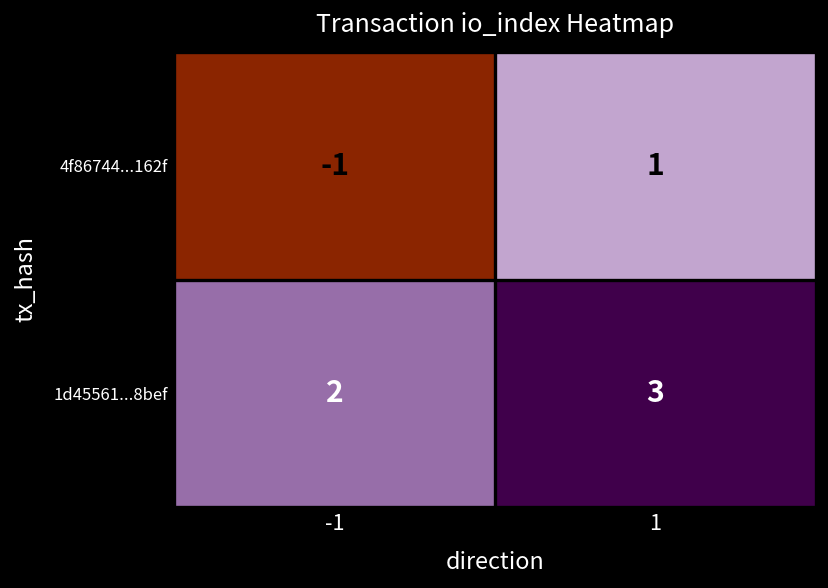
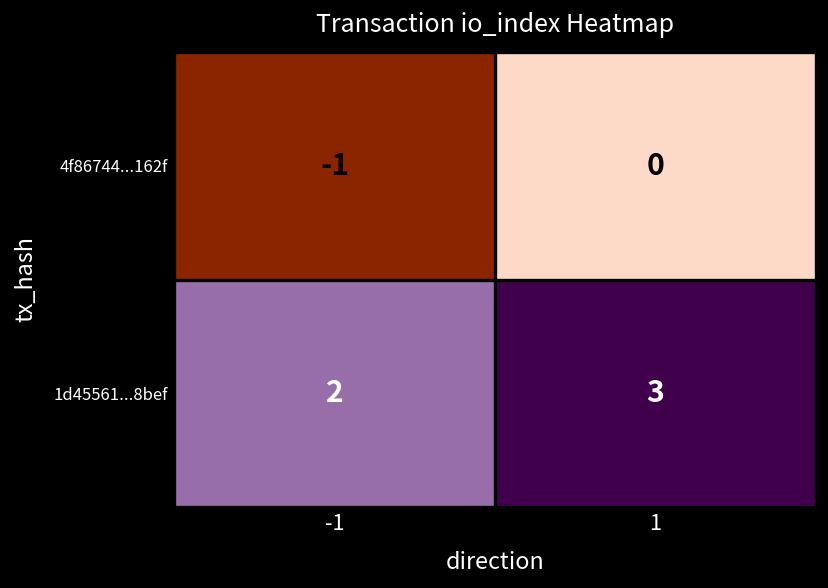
  {
    "4f86744...162f": {
      "-1": -1,
-     "1": 1
+     "1": 0
    },
    "1d45561...8bef": {
      "-1": 2,
      "1": 3
    }
  }
